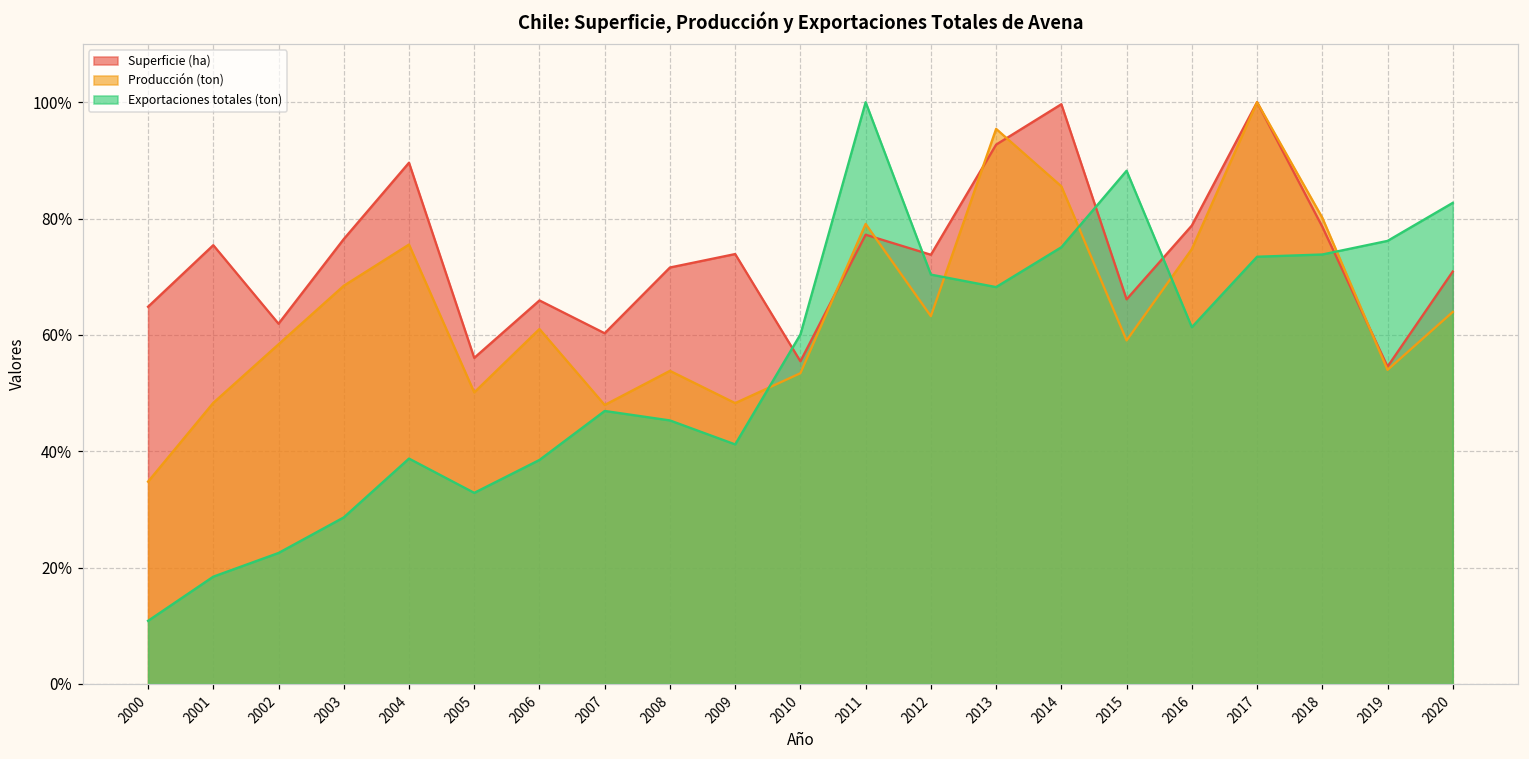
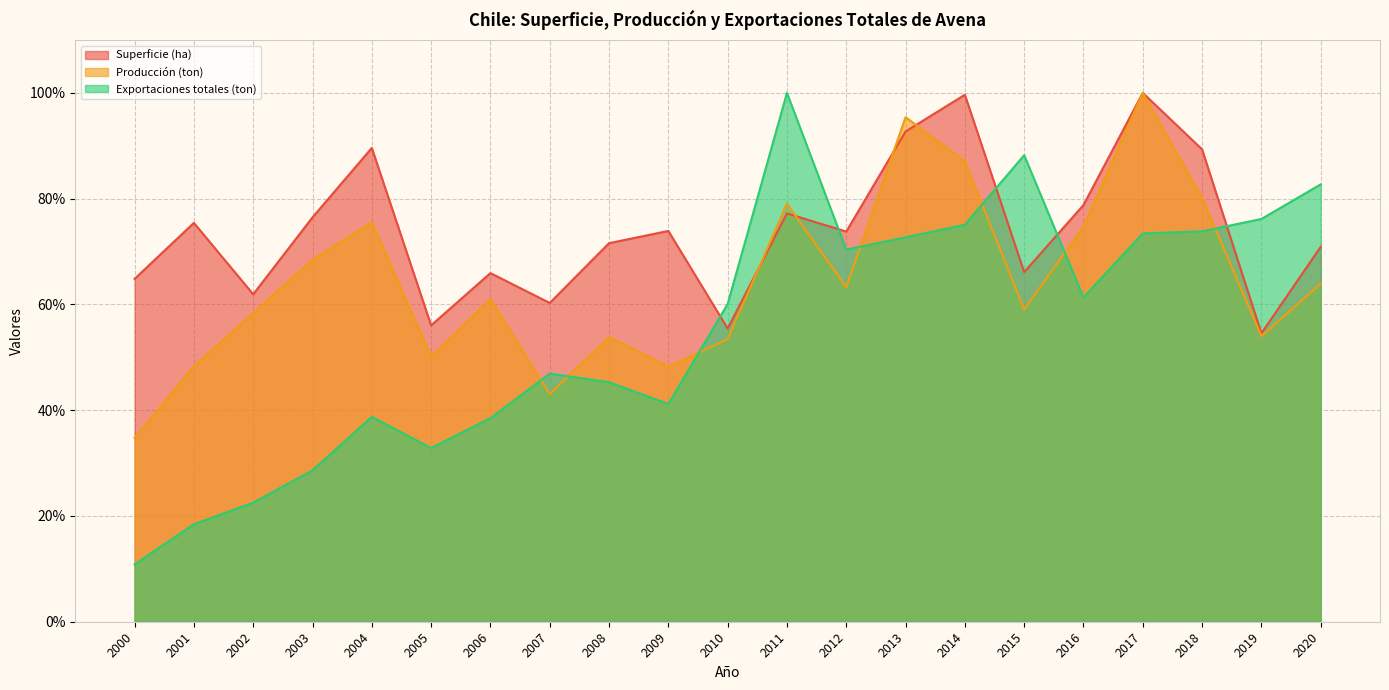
  {
    "Superficie (ha)": {
      "2000": "65%",
      "2001": "75%",
      "2002": "62%",
      "2003": "76%",
      "2004": "90%",
      "2005": "56%",
      "2006": "66%",
      "2007": "60%",
      "2008": "72%",
      "2009": "74%",
      "2010": "55%",
      "2011": "77%",
      "2012": "74%",
      "2013": "93%",
      "2014": "100%",
      "2015": "66%",
      "2016": "79%",
-     "2018": "79%",
+     "2018": "89%",
      "2019": "55%",
      "2020": "71%"
    },
    "Producción (ton)": {
      "2000": "35%",
      "2001": "48%",
      "2002": "58%",
      "2003": "68%",
      "2004": "76%",
      "2005": "50%",
      "2006": "61%",
-     "2007": "48%",
+     "2007": "43%",
      "2008": "54%",
      "2009": "48%",
      "2010": "53%",
      "2011": "79%",
      "2012": "63%",
      "2013": "95%",
-     "2014": "86%",
+     "2014": "87%",
      "2015": "59%",
      "2016": "75%",
      "2018": "80%",
      "2019": "54%",
      "2020": "64%"
    },
    "Exportaciones totales (ton)": {
      "2000": "11%",
      "2001": "18%",
      "2002": "23%",
      "2003": "29%",
      "2004": "39%",
      "2005": "33%",
      "2006": "38%",
      "2007": "47%",
      "2008": "45%",
      "2009": "41%",
      "2010": "60%",
      "2011": "100%",
      "2012": "70%",
-     "2013": "68%",
+     "2013": "73%",
      "2014": "75%",
      "2015": "88%",
      "2016": "61%",
      "2017": "73%",
      "2018": "74%",
      "2019": "76%",
      "2020": "83%"
    }
  }
